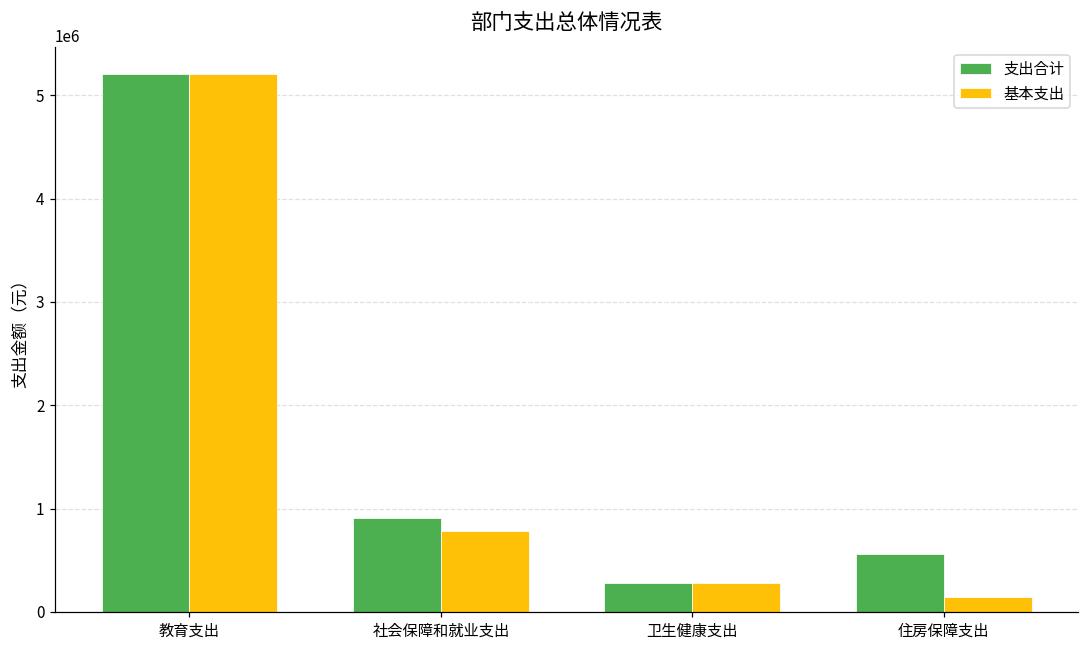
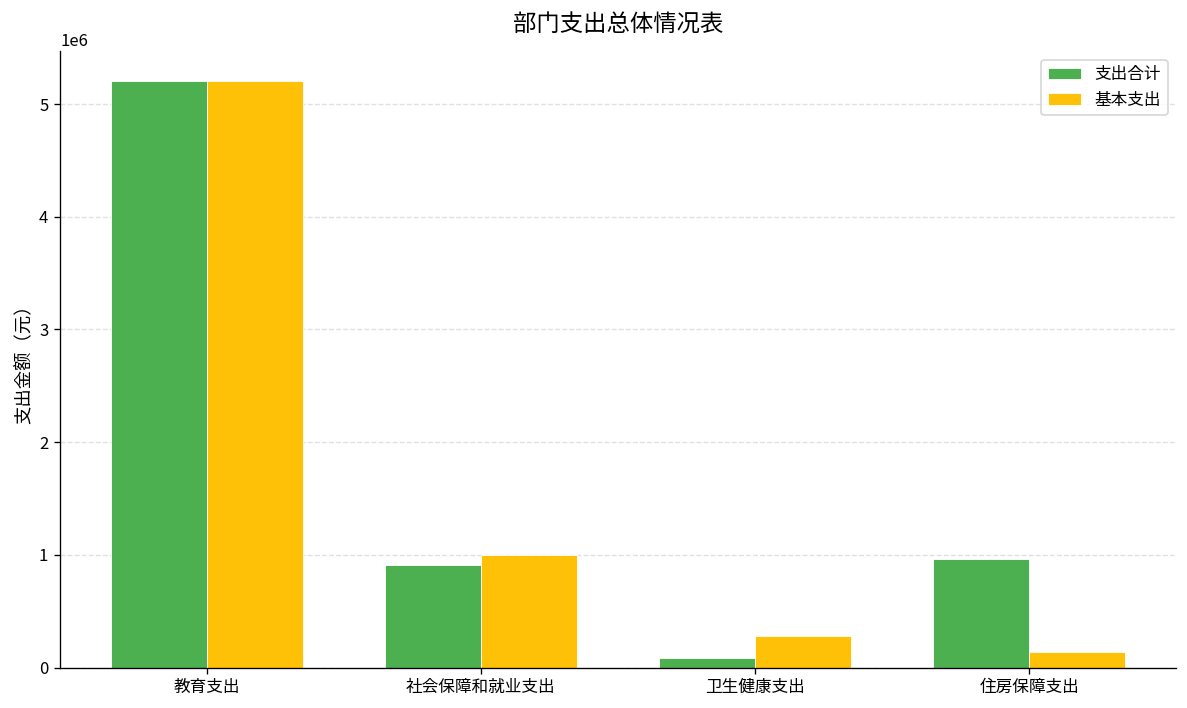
  {
    "支出合计": {
      "教育支出": 5200000,
      "社会保障和就业支出": 900000,
-     "卫生健康支出": 300000,
-     "住房保障支出": 600000
+     "卫生健康支出": 100000,
+     "住房保障支出": 1000000
    },
    "基本支出": {
      "教育支出": 5200000,
-     "社会保障和就业支出": 800000,
+     "社会保障和就业支出": 1000000,
      "卫生健康支出": 300000,
      "住房保障支出": 100000
    }
  }
